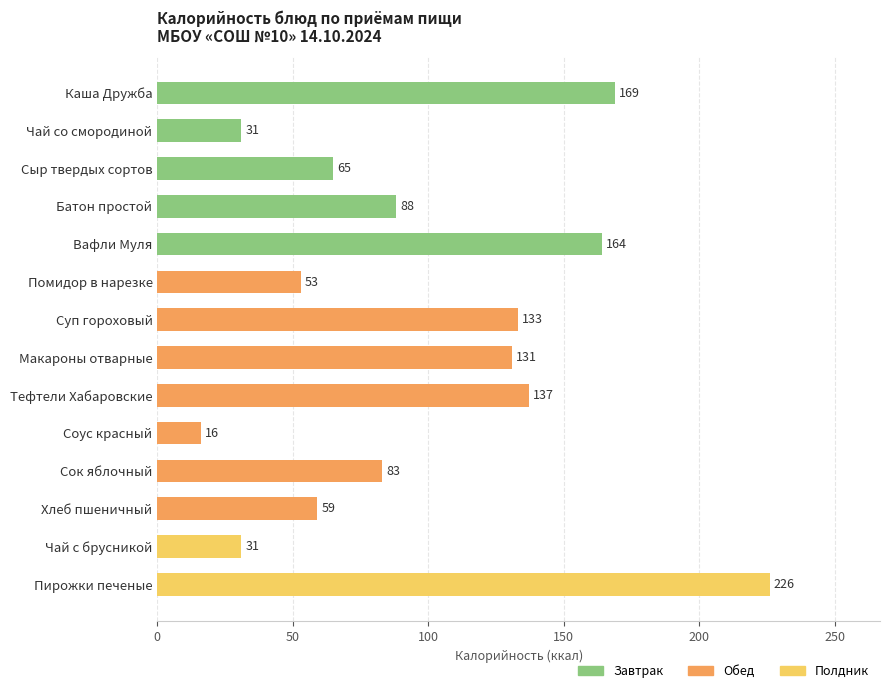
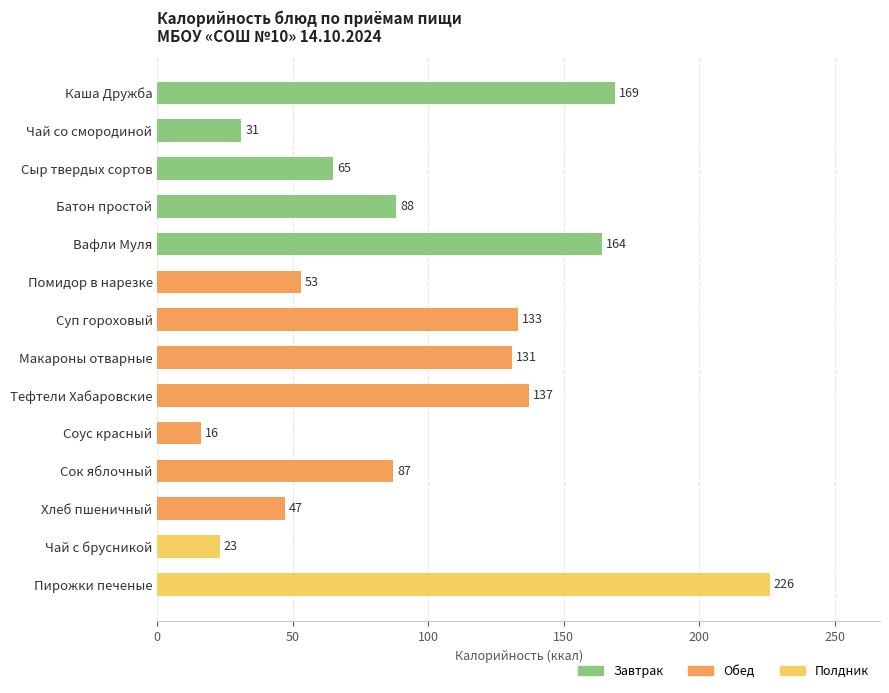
  {
    "Каша Дружба": 169,
    "Чай со смородиной": 31,
    "Сыр твердых сортов": 65,
    "Батон простой": 88,
    "Вафли Муля": 164,
    "Помидор в нарезке": 53,
    "Суп гороховый": 133,
    "Макароны отварные": 131,
    "Тефтели Хабаровские": 137,
    "Соус красный": 16,
-   "Сок яблочный": 83,
-   "Хлеб пшеничный": 59,
-   "Чай с брусникой": 31,
+   "Сок яблочный": 87,
+   "Хлеб пшеничный": 47,
+   "Чай с брусникой": 23,
    "Пирожки печеные": 226
  }
